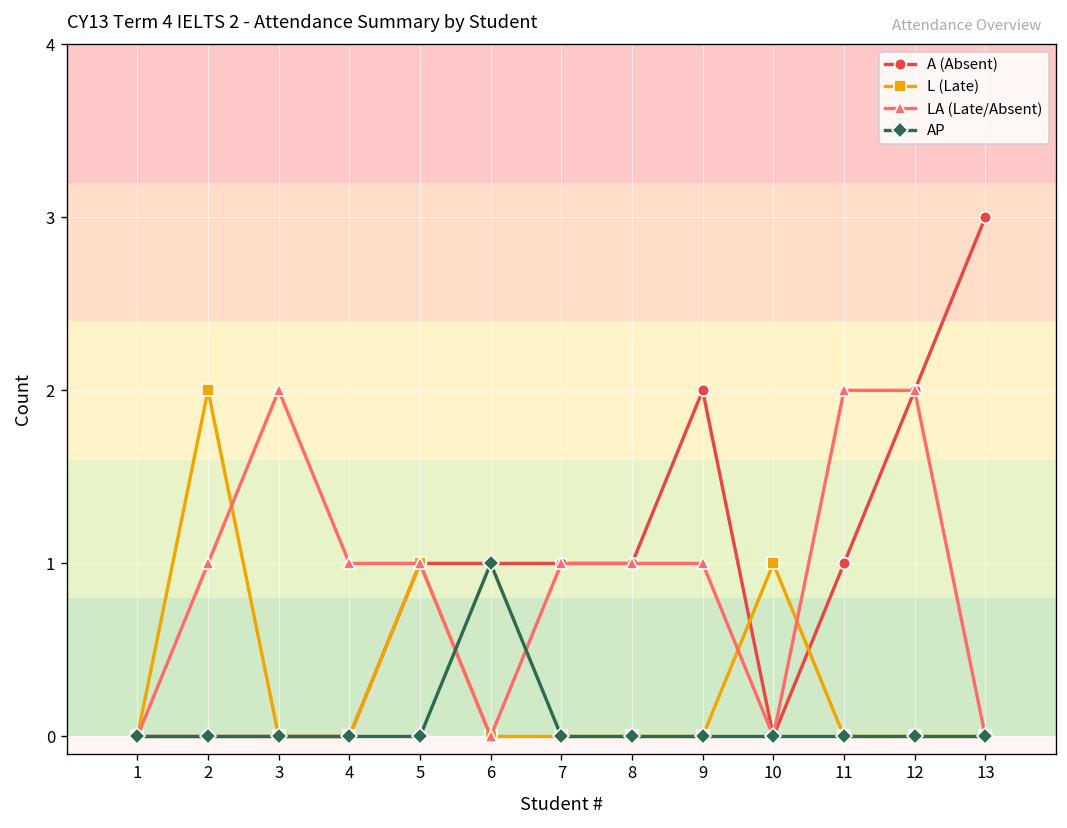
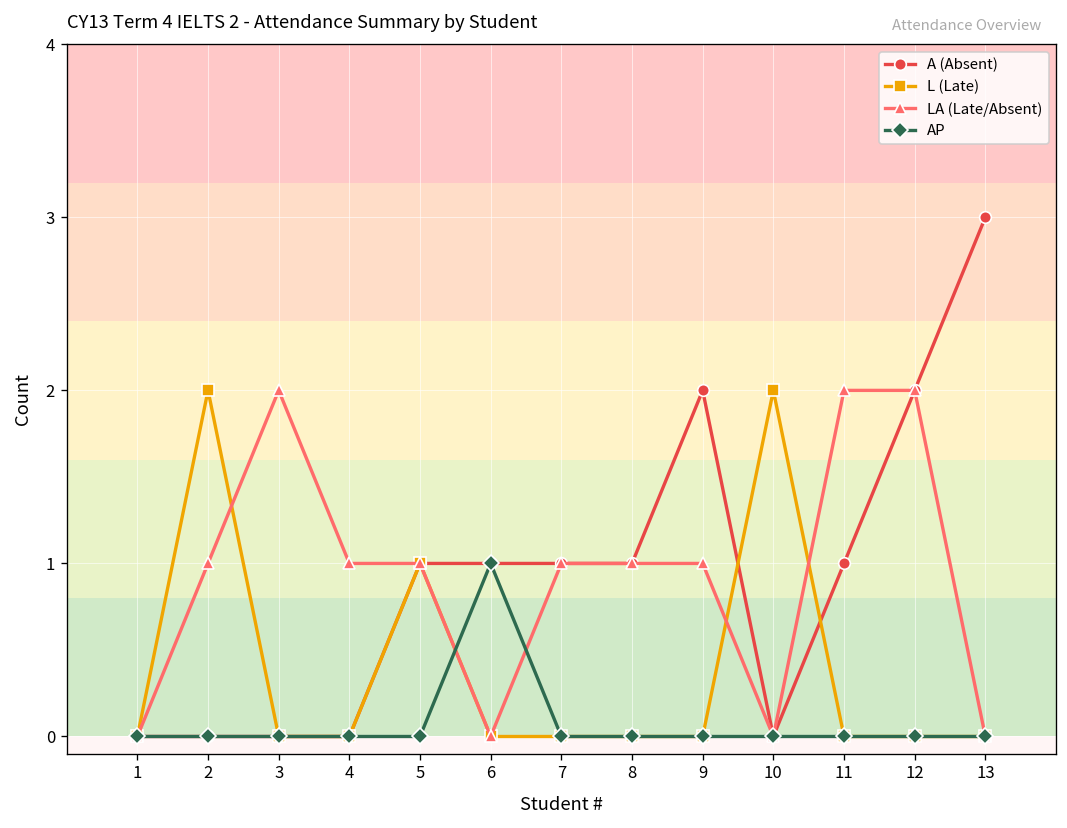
  {
    "L (Late)": {
      "2": 2,
-     "10": 1
+     "10": 2
    },
    "AP": {
      "5": 0
    }
  }
